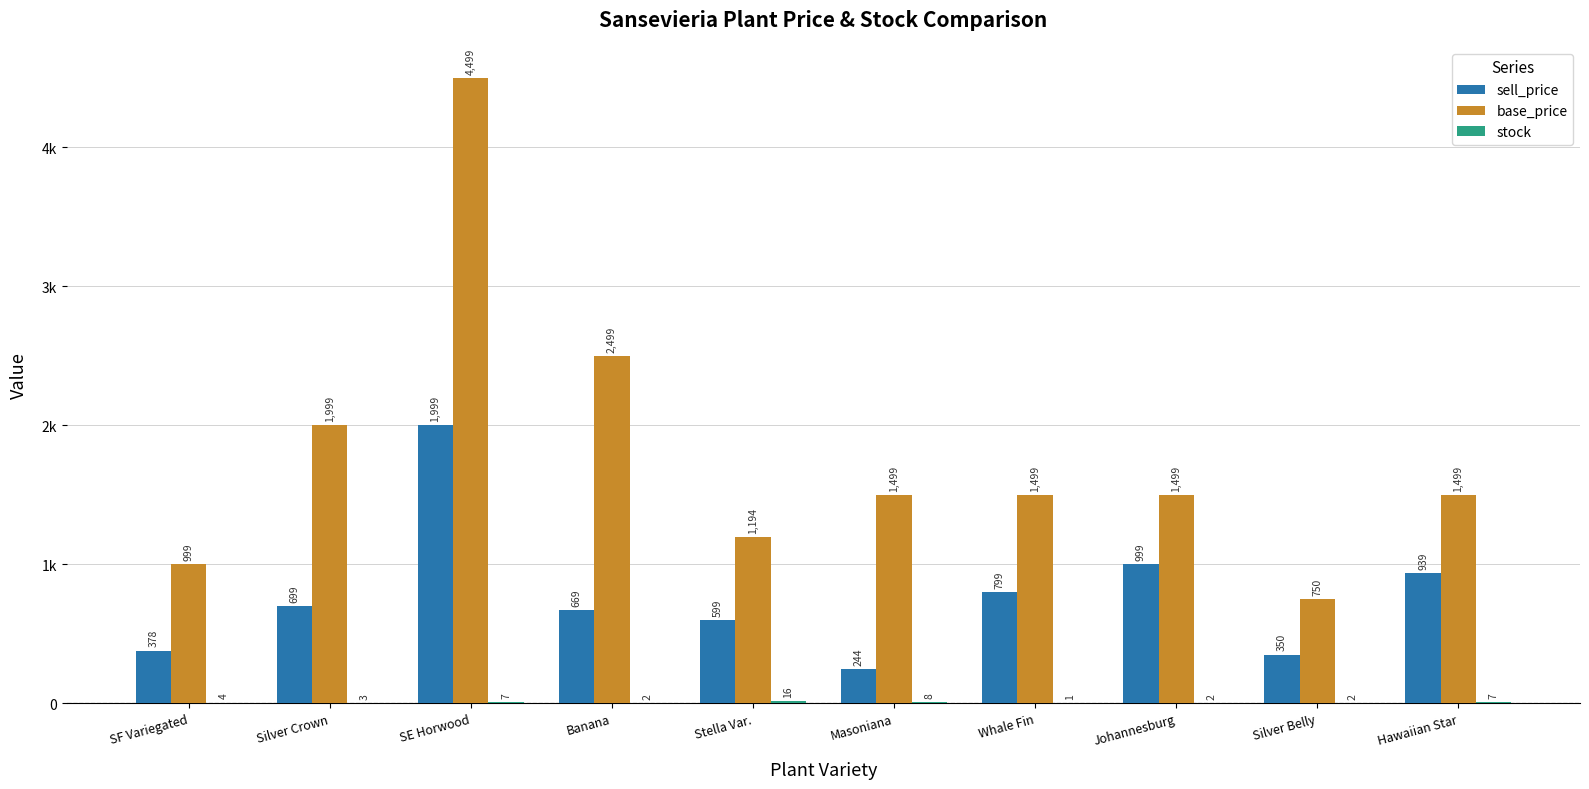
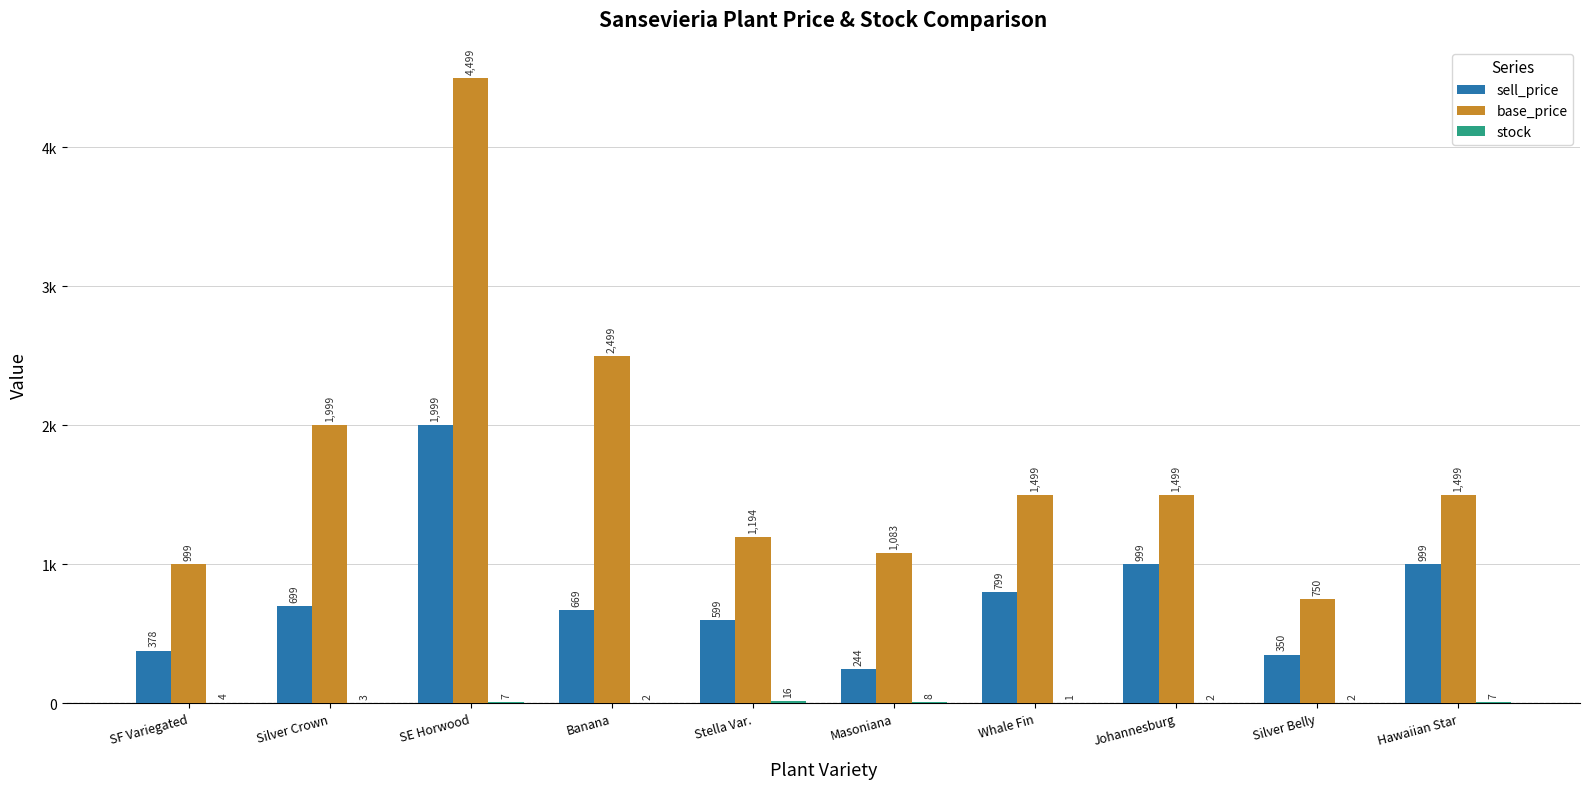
  {
    "sell_price": {
      "SF Variegated": "378",
      "Silver Crown": "699",
      "SE Horwood": "1,999",
      "Banana": "669",
      "Stella Var.": "599",
      "Masoniana": "244",
      "Whale Fin": "799",
      "Johannesburg": "999",
      "Silver Belly": "350",
-     "Hawaiian Star": "939"
+     "Hawaiian Star": "999"
    },
    "base_price": {
      "SF Variegated": "999",
      "Silver Crown": "1,999",
      "SE Horwood": "4,499",
      "Banana": "2,499",
      "Stella Var.": "1,194",
-     "Masoniana": "1,499",
+     "Masoniana": "1,083",
      "Whale Fin": "1,499",
      "Johannesburg": "1,499",
      "Silver Belly": "750",
      "Hawaiian Star": "1,499"
    },
    "stock": {
      "SF Variegated": "4",
      "Silver Crown": "3",
      "SE Horwood": "7",
      "Banana": "2",
      "Stella Var.": "16",
      "Masoniana": "8",
      "Whale Fin": "1",
      "Johannesburg": "2",
      "Silver Belly": "2",
      "Hawaiian Star": "7"
    }
  }
